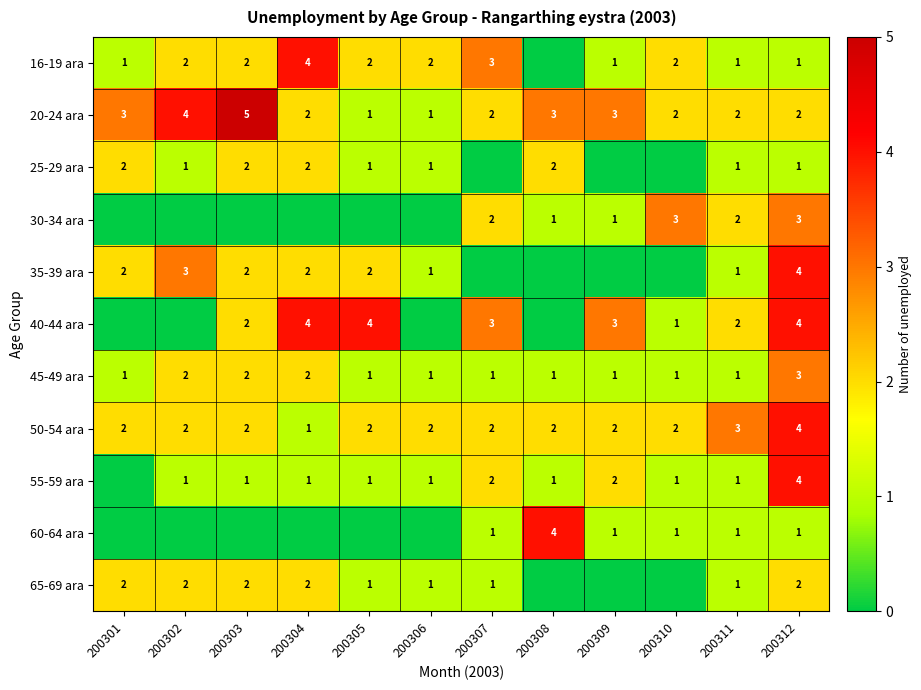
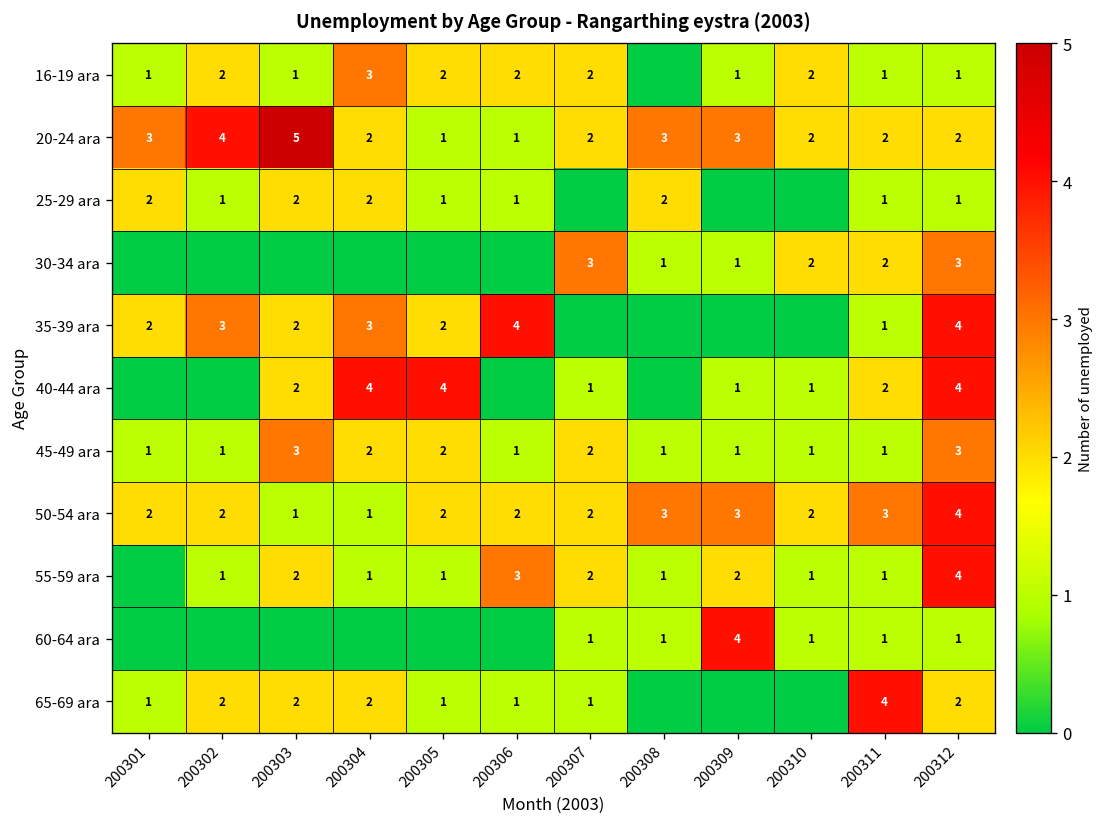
  {
    "16-19 ara": {
      "200301": 1,
      "200302": 2,
-     "200303": 2,
-     "200304": 4,
+     "200303": 1,
+     "200304": 3,
      "200305": 2,
      "200306": 2,
-     "200307": 3,
+     "200307": 2,
      "200309": 1,
      "200310": 2,
      "200311": 1,
      "200312": 1
    },
    "20-24 ara": {
      "200301": 3,
      "200302": 4,
      "200303": 5,
      "200304": 2,
      "200305": 1,
      "200306": 1,
      "200307": 2,
      "200308": 3,
      "200309": 3,
      "200310": 2,
      "200311": 2,
      "200312": 2
    },
    "25-29 ara": {
      "200301": 2,
      "200302": 1,
      "200303": 2,
      "200304": 2,
      "200305": 1,
      "200306": 1,
      "200308": 2,
      "200311": 1,
      "200312": 1
    },
    "30-34 ara": {
-     "200307": 2,
+     "200307": 3,
      "200308": 1,
      "200309": 1,
-     "200310": 3,
+     "200310": 2,
      "200311": 2,
      "200312": 3
    },
    "35-39 ara": {
      "200301": 2,
      "200302": 3,
      "200303": 2,
-     "200304": 2,
+     "200304": 3,
      "200305": 2,
-     "200306": 1,
+     "200306": 4,
      "200311": 1,
      "200312": 4
    },
    "40-44 ara": {
      "200303": 2,
      "200304": 4,
      "200305": 4,
-     "200307": 3,
-     "200309": 3,
+     "200307": 1,
+     "200309": 1,
      "200310": 1,
      "200311": 2,
      "200312": 4
    },
    "45-49 ara": {
      "200301": 1,
-     "200302": 2,
-     "200303": 2,
+     "200302": 1,
+     "200303": 3,
      "200304": 2,
-     "200305": 1,
+     "200305": 2,
      "200306": 1,
-     "200307": 1,
+     "200307": 2,
      "200308": 1,
      "200309": 1,
      "200310": 1,
      "200311": 1,
      "200312": 3
    },
    "50-54 ara": {
      "200301": 2,
      "200302": 2,
-     "200303": 2,
+     "200303": 1,
      "200304": 1,
      "200305": 2,
      "200306": 2,
      "200307": 2,
-     "200308": 2,
-     "200309": 2,
+     "200308": 3,
+     "200309": 3,
      "200310": 2,
      "200311": 3,
      "200312": 4
    },
    "55-59 ara": {
      "200302": 1,
-     "200303": 1,
+     "200303": 2,
      "200304": 1,
      "200305": 1,
-     "200306": 1,
+     "200306": 3,
      "200307": 2,
      "200308": 1,
      "200309": 2,
      "200310": 1,
      "200311": 1,
      "200312": 4
    },
    "60-64 ara": {
      "200307": 1,
-     "200308": 4,
-     "200309": 1,
+     "200308": 1,
+     "200309": 4,
      "200310": 1,
      "200311": 1,
      "200312": 1
    },
    "65-69 ara": {
-     "200301": 2,
+     "200301": 1,
      "200302": 2,
      "200303": 2,
      "200304": 2,
      "200305": 1,
      "200306": 1,
      "200307": 1,
-     "200311": 1,
+     "200311": 4,
      "200312": 2
    }
  }
